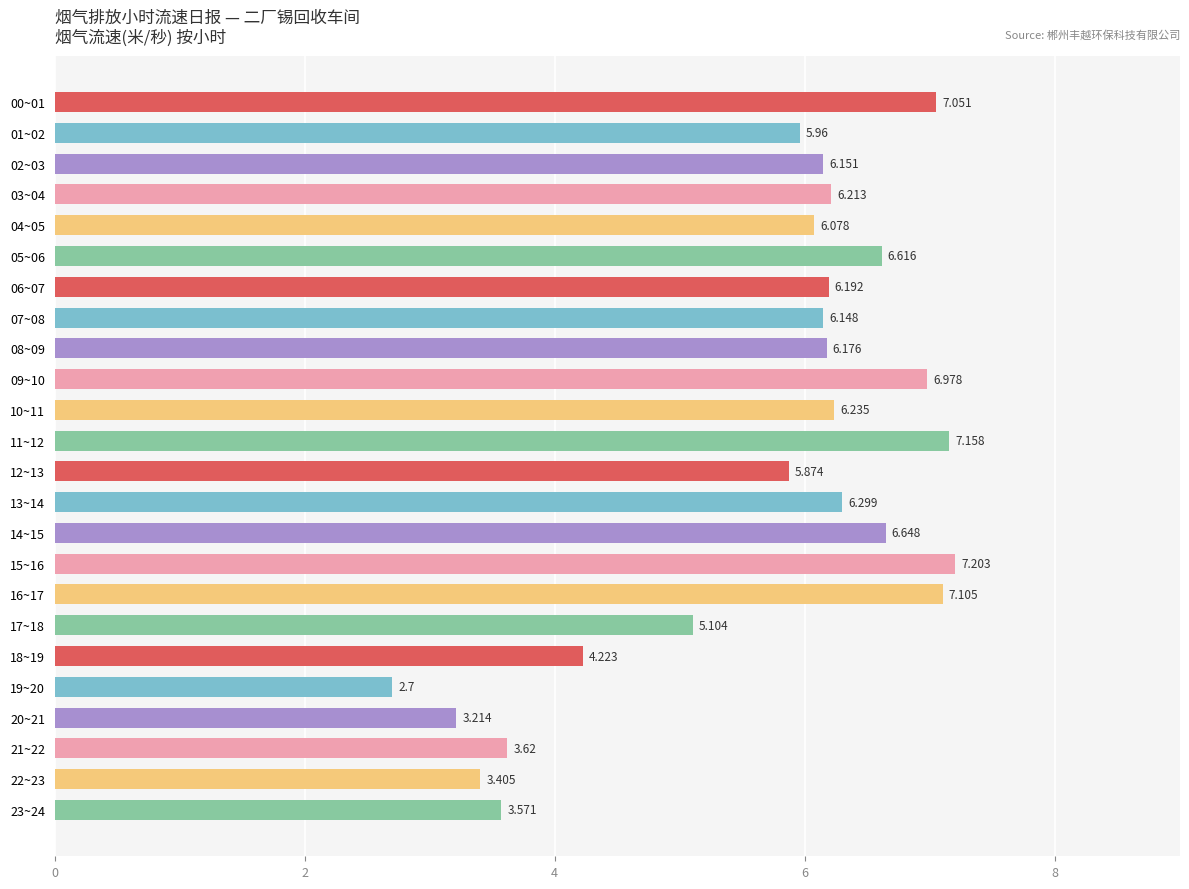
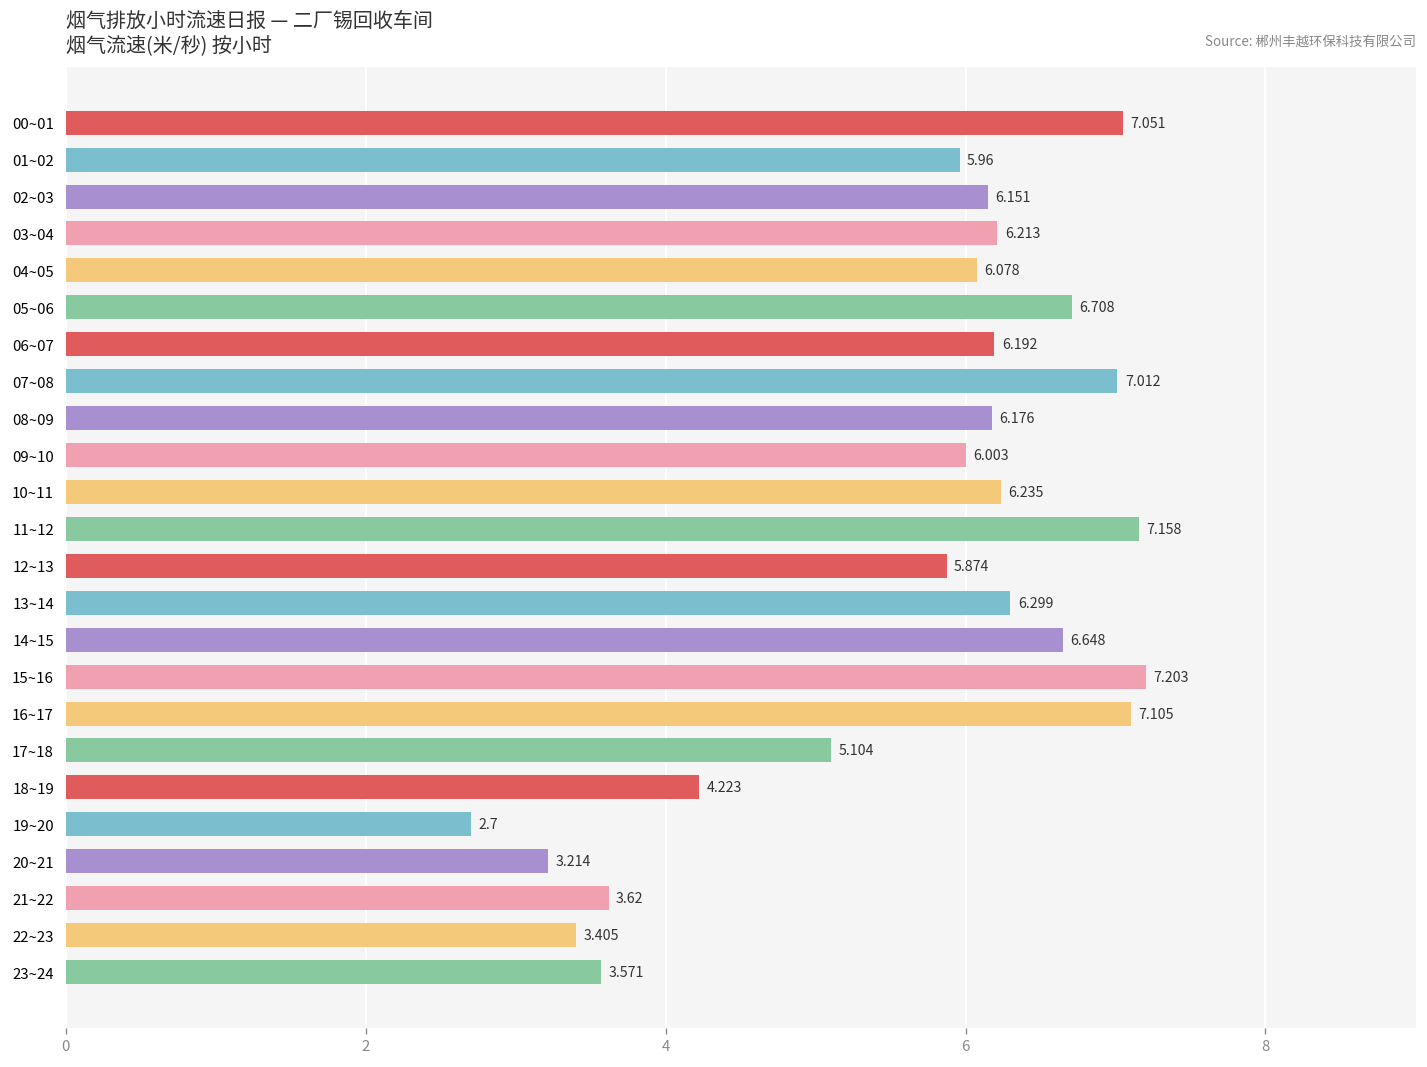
  {
    "00~01": 7.051,
    "01~02": 5.96,
    "02~03": 6.151,
    "03~04": 6.213,
    "04~05": 6.078,
-   "05~06": 6.616,
+   "05~06": 6.708,
    "06~07": 6.192,
-   "07~08": 6.148,
+   "07~08": 7.012,
    "08~09": 6.176,
-   "09~10": 6.978,
+   "09~10": 6.003,
    "10~11": 6.235,
    "11~12": 7.158,
    "12~13": 5.874,
    "13~14": 6.299,
    "14~15": 6.648,
    "15~16": 7.203,
    "16~17": 7.105,
    "17~18": 5.104,
    "18~19": 4.223,
    "19~20": 2.7,
    "20~21": 3.214,
    "21~22": 3.62,
    "22~23": 3.405,
    "23~24": 3.571
  }
